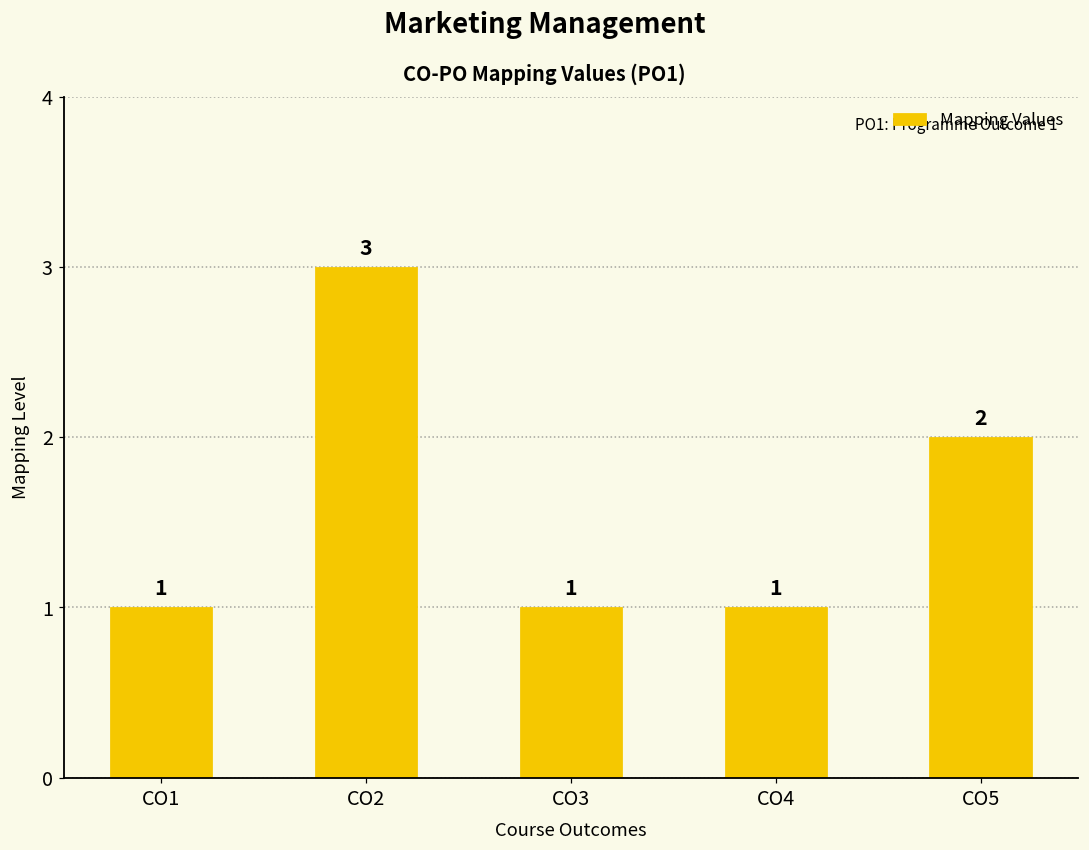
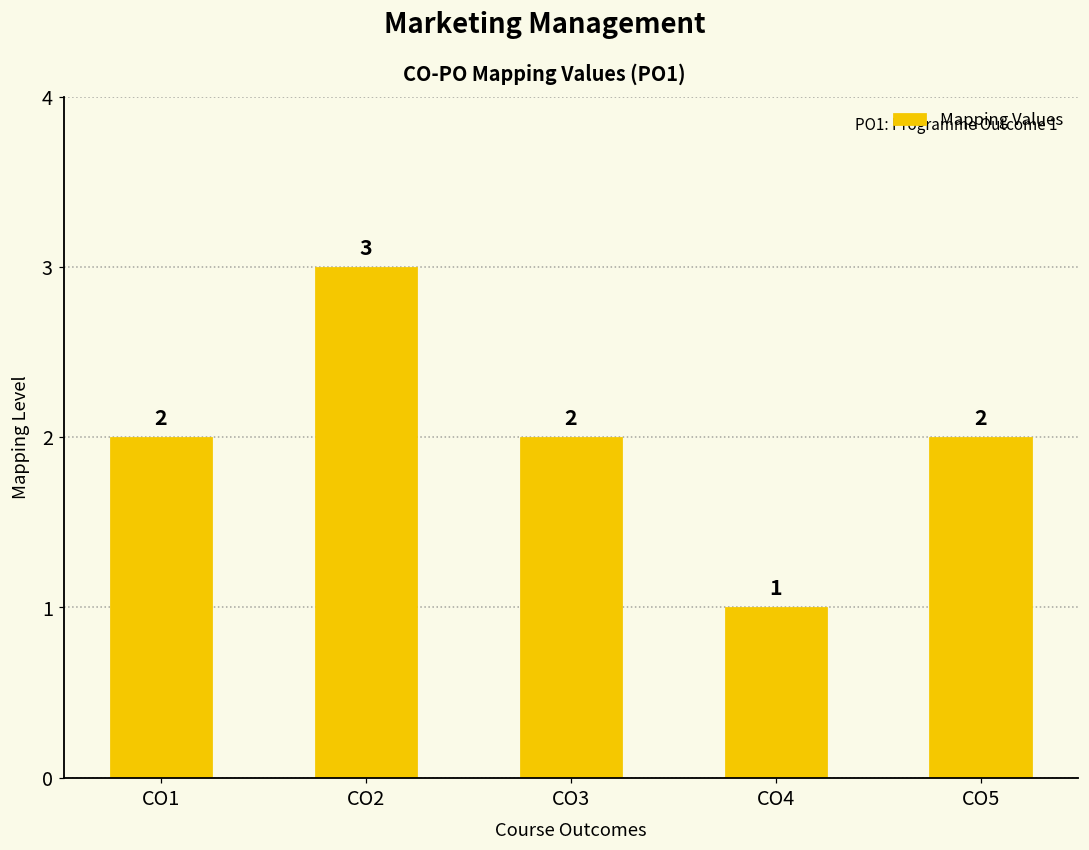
  {
-   "CO1": 1,
+   "CO1": 2,
    "CO2": 3,
-   "CO3": 1,
+   "CO3": 2,
    "CO4": 1,
    "CO5": 2
  }
